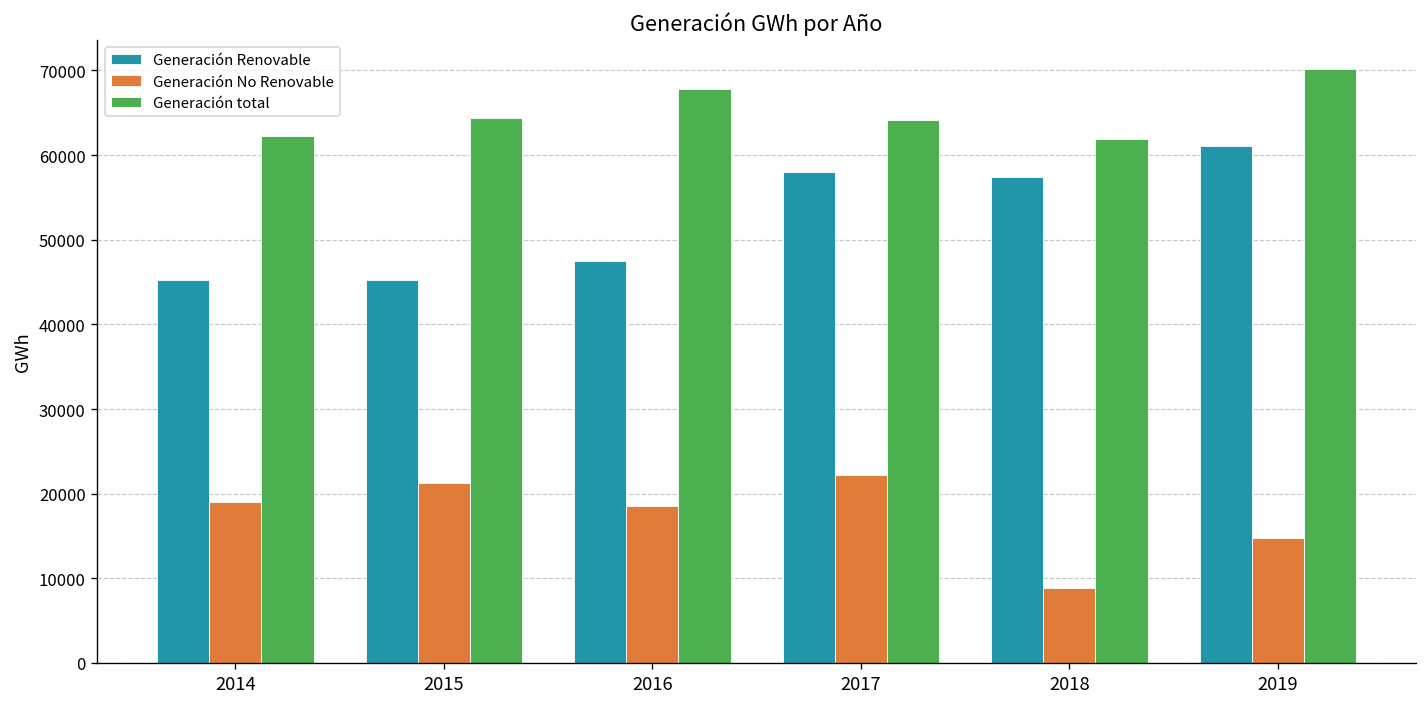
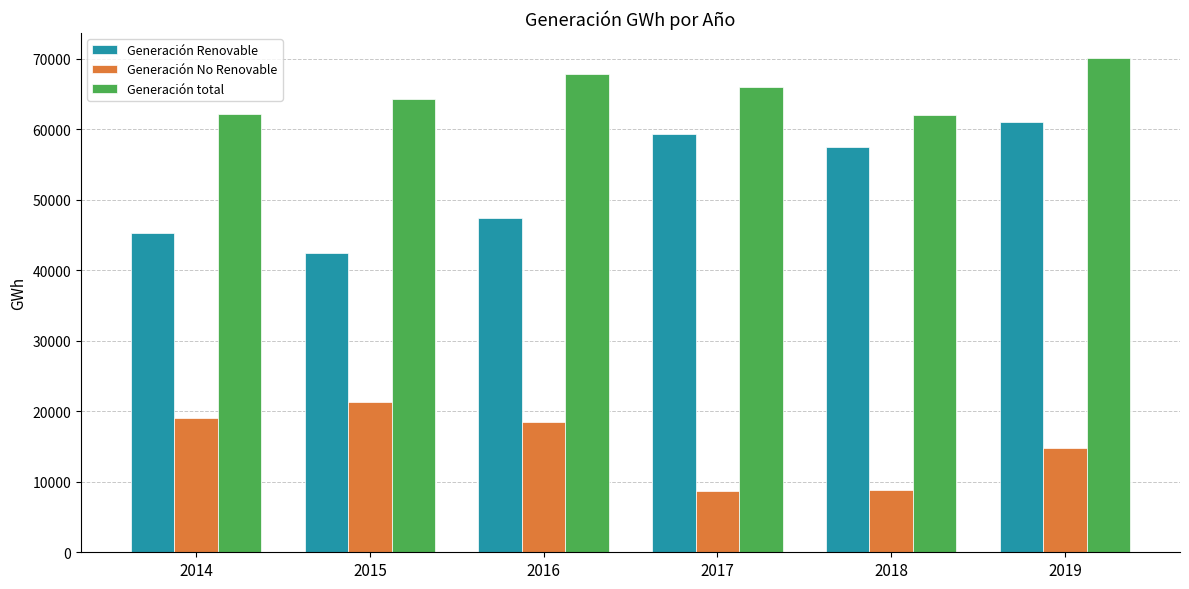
  {
    "Generación Renovable": {
      "2014": 45000,
-     "2015": 45000,
+     "2015": 42000,
      "2016": 47000,
-     "2017": 58000,
+     "2017": 59000,
      "2018": 57000,
      "2019": 61000
    },
    "Generación No Renovable": {
      "2014": 19000,
      "2015": 21000,
      "2016": 18000,
-     "2017": 22000,
+     "2017": 9000,
      "2018": 9000,
      "2019": 15000
    },
    "Generación total": {
      "2014": 62000,
      "2015": 64000,
      "2016": 68000,
-     "2017": 64000,
+     "2017": 66000,
      "2018": 62000,
      "2019": 70000
    }
  }
